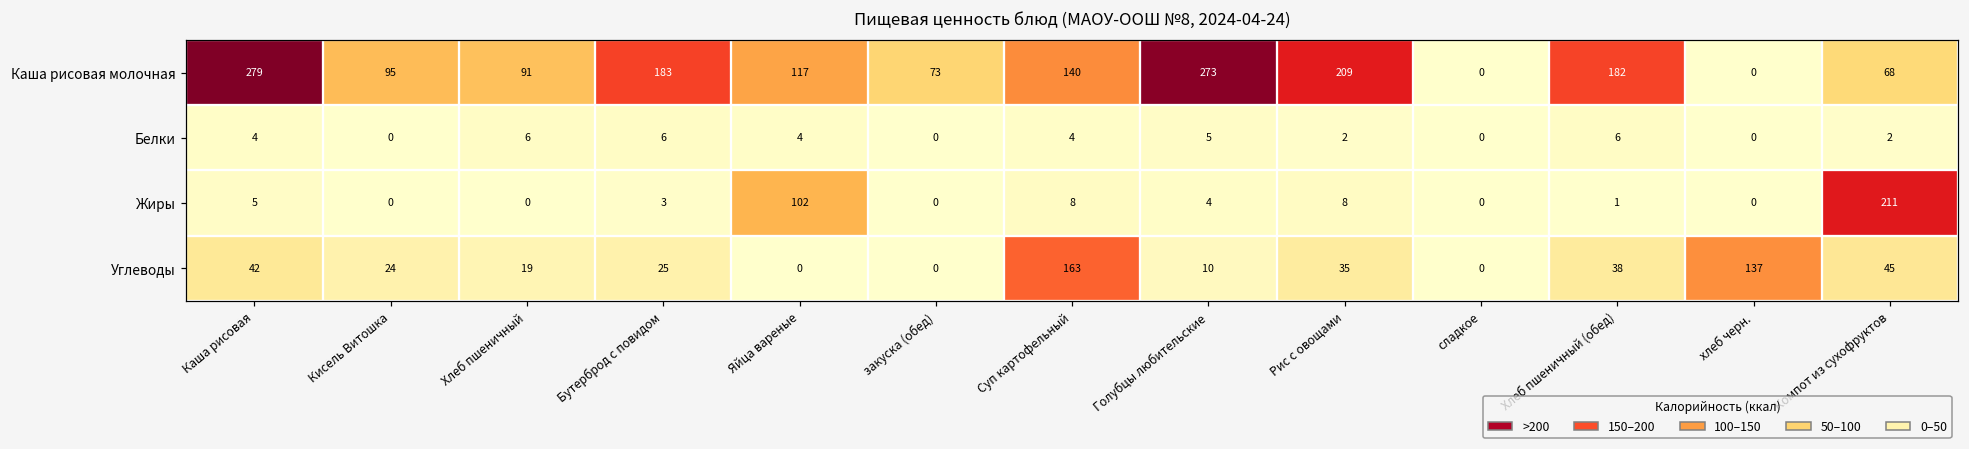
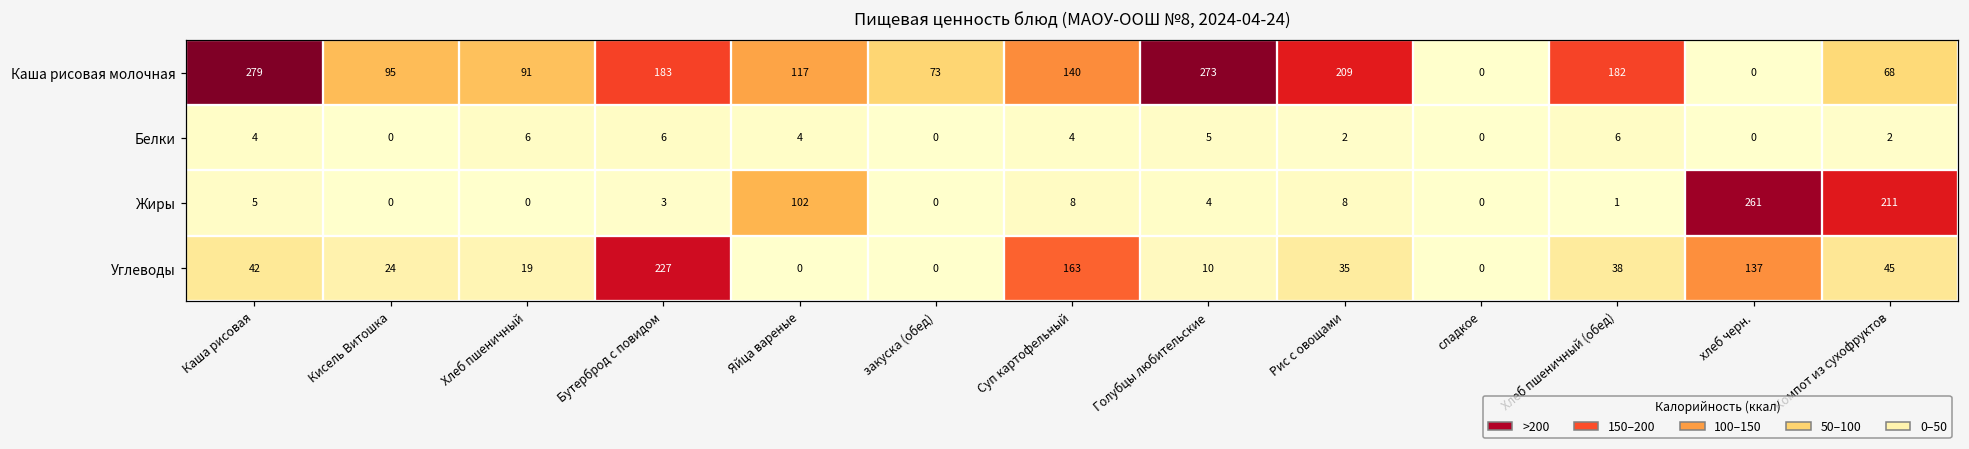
  {
    "Каша рисовая молочная": {
      "Каша рисовая": 279,
      "Кисель Витошка": 95,
      "Хлеб пшеничный": 91,
      "Бутерброд с повидом": 183,
      "Яйца вареные": 117,
      "закуска (обед)": 73,
      "Суп картофельный": 140,
      "Голубцы любительские": 273,
      "Рис с овощами": 209,
      "сладкое": 0,
      "Хлеб пшеничный (обед)": 182,
      "хлеб черн.": 0,
      "Компот из сухофруктов": 68
    },
    "Белки": {
      "Каша рисовая": 4,
      "Кисель Витошка": 0,
      "Хлеб пшеничный": 6,
      "Бутерброд с повидом": 6,
      "Яйца вареные": 4,
      "закуска (обед)": 0,
      "Суп картофельный": 4,
      "Голубцы любительские": 5,
      "Рис с овощами": 2,
      "сладкое": 0,
      "Хлеб пшеничный (обед)": 6,
      "хлеб черн.": 0,
      "Компот из сухофруктов": 2
    },
    "Жиры": {
      "Каша рисовая": 5,
      "Кисель Витошка": 0,
      "Хлеб пшеничный": 0,
      "Бутерброд с повидом": 3,
      "Яйца вареные": 102,
      "закуска (обед)": 0,
      "Суп картофельный": 8,
      "Голубцы любительские": 4,
      "Рис с овощами": 8,
      "сладкое": 0,
      "Хлеб пшеничный (обед)": 1,
-     "хлеб черн.": 0,
+     "хлеб черн.": 261,
      "Компот из сухофруктов": 211
    },
    "Углеводы": {
      "Каша рисовая": 42,
      "Кисель Витошка": 24,
      "Хлеб пшеничный": 19,
-     "Бутерброд с повидом": 25,
+     "Бутерброд с повидом": 227,
      "Яйца вареные": 0,
      "закуска (обед)": 0,
      "Суп картофельный": 163,
      "Голубцы любительские": 10,
      "Рис с овощами": 35,
      "сладкое": 0,
      "Хлеб пшеничный (обед)": 38,
      "хлеб черн.": 137,
      "Компот из сухофруктов": 45
    }
  }
